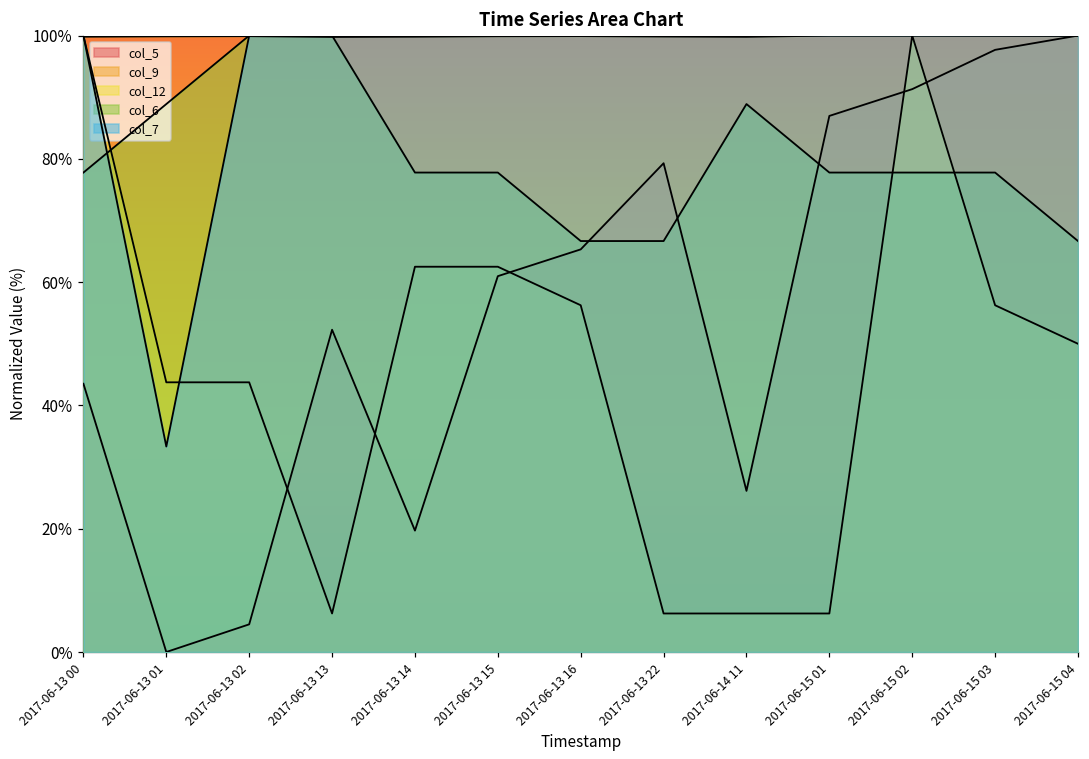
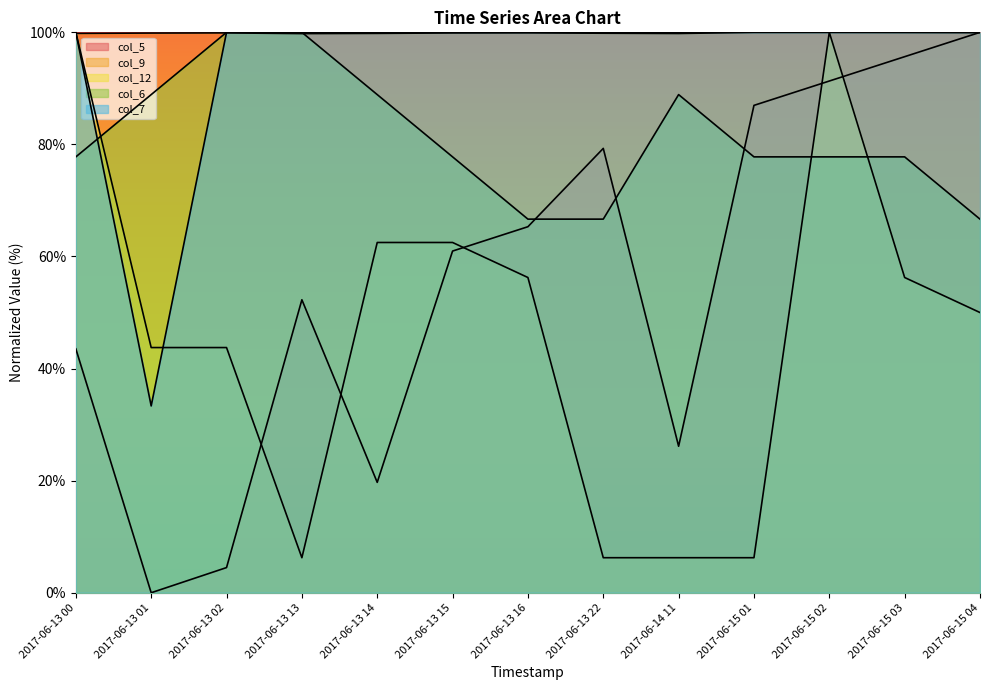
  {
    "col_5": {
      "2017-06-13 00": "44%",
      "2017-06-13 01": "0%",
      "2017-06-13 02": "4%",
      "2017-06-13 13": "52%",
      "2017-06-13 14": "20%",
      "2017-06-13 15": "61%",
      "2017-06-13 16": "65%",
      "2017-06-13 22": "79%",
      "2017-06-14 11": "26%",
      "2017-06-15 01": "87%",
      "2017-06-15 02": "91%",
-     "2017-06-15 03": "98%"
+     "2017-06-15 03": "96%"
    },
    "col_6": {
      "2017-06-13 00": "78%",
-     "2017-06-13 14": "78%",
+     "2017-06-13 14": "89%",
      "2017-06-13 15": "78%",
      "2017-06-13 16": "67%",
      "2017-06-13 22": "67%",
      "2017-06-14 11": "89%",
      "2017-06-15 01": "78%",
      "2017-06-15 02": "78%",
      "2017-06-15 03": "78%",
      "2017-06-15 04": "67%"
    },
    "col_7": {
      "2017-06-13 01": "33%"
    }
  }
